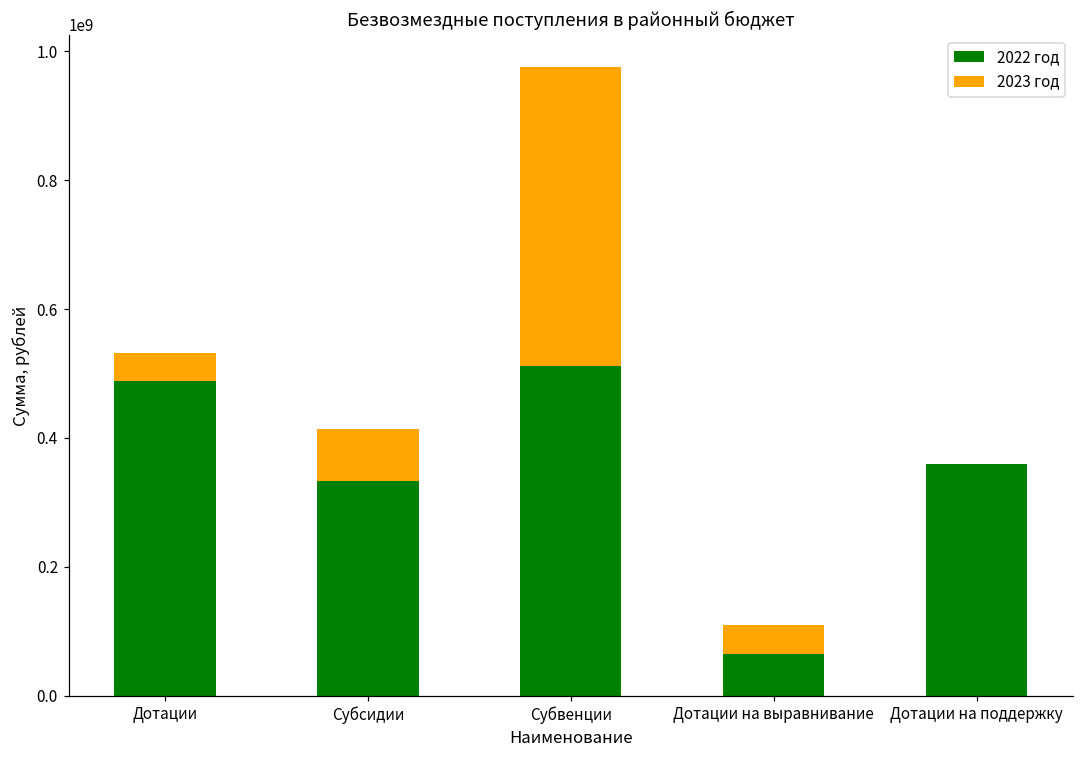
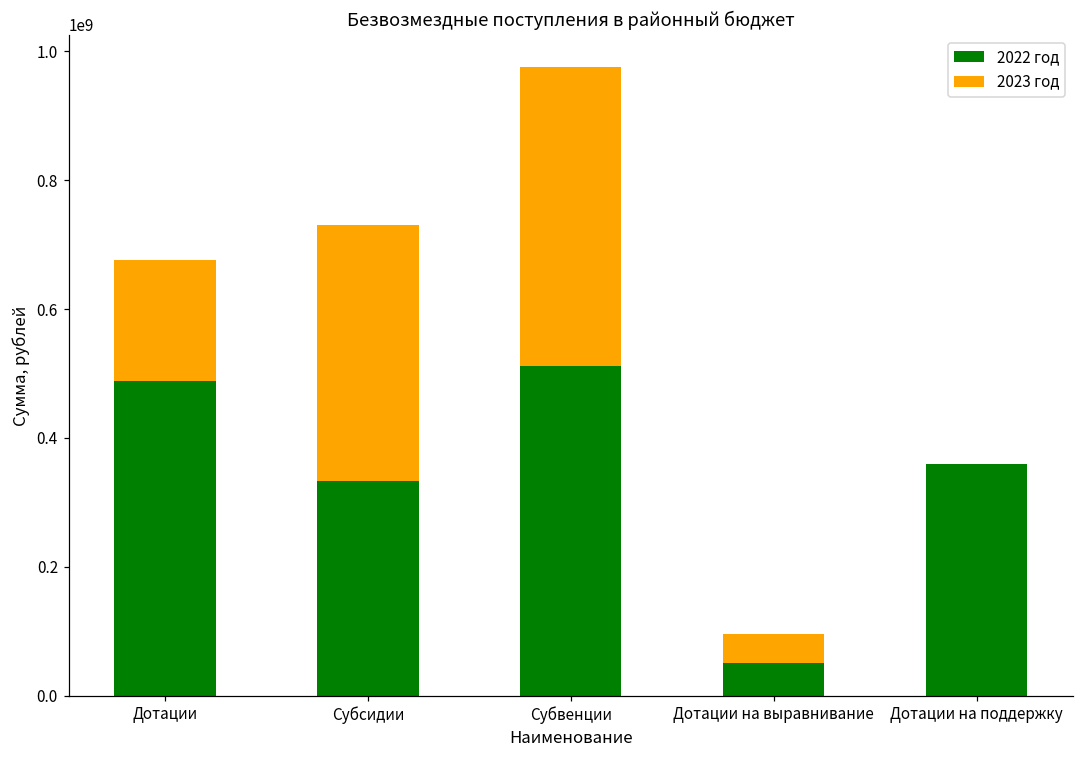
  {
    "2022 год": {
      "Дотации": 490000000,
      "Субсидии": 330000000,
      "Субвенции": 510000000,
-     "Дотации на выравнивание": 70000000,
+     "Дотации на выравнивание": 50000000,
      "Дотации на поддержку": 360000000
    },
    "2023 год": {
-     "Дотации": 40000000,
-     "Субсидии": 80000000,
+     "Дотации": 190000000,
+     "Субсидии": 400000000,
      "Субвенции": 460000000,
      "Дотации на выравнивание": 40000000,
      "Дотации на поддержку": 0
    }
  }
